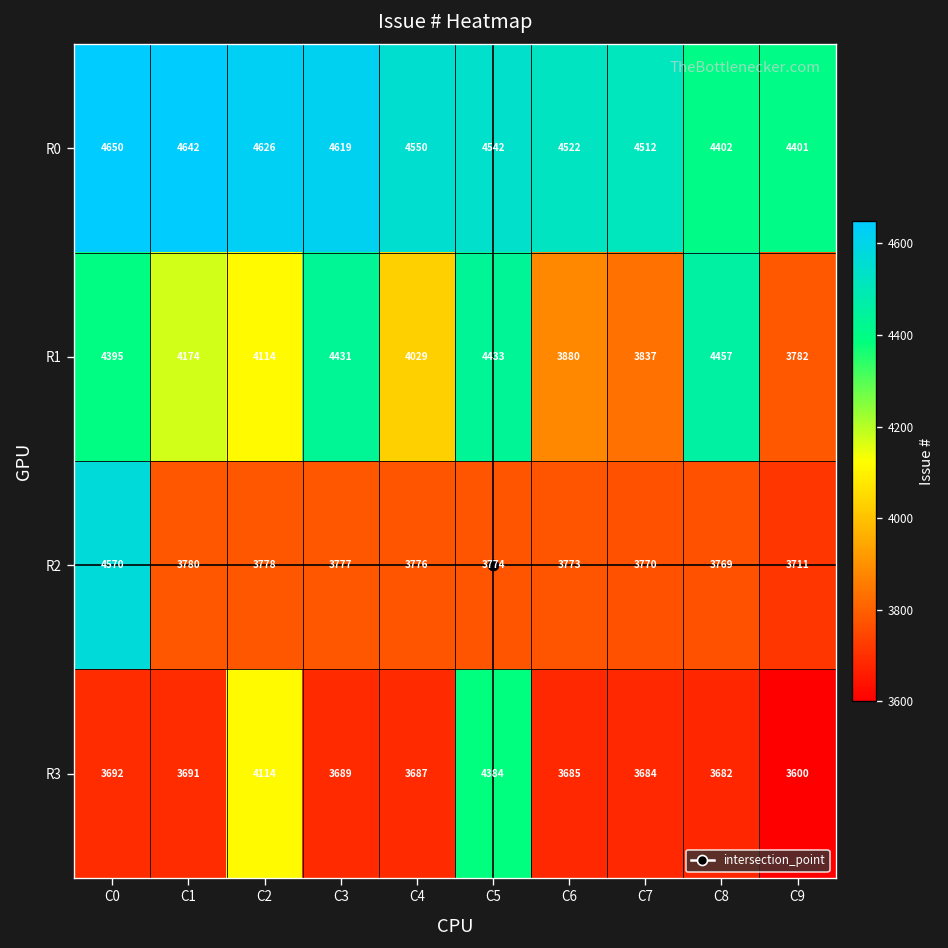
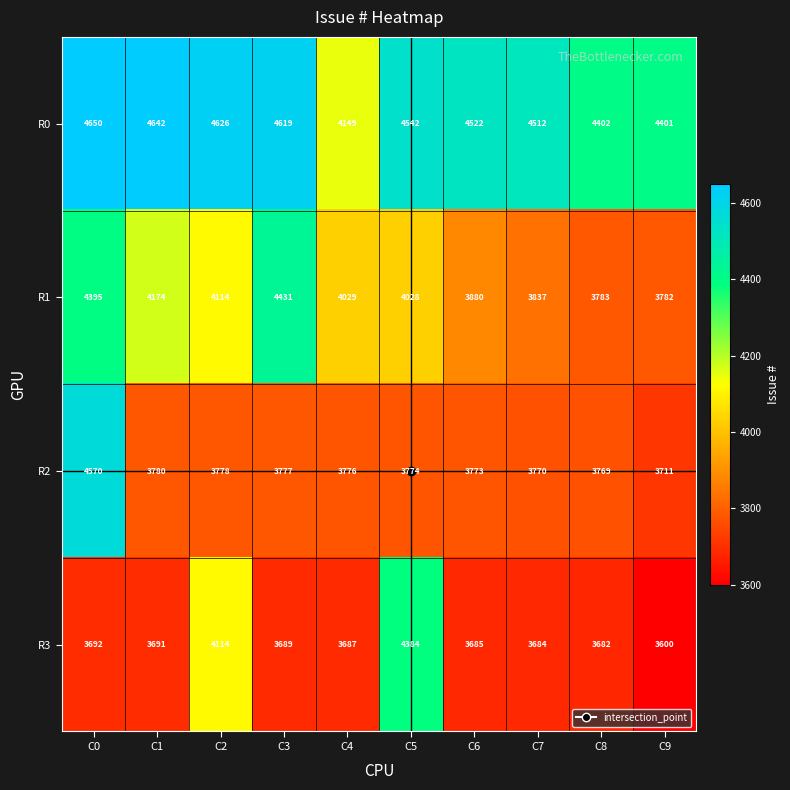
  {
    "R0": {
      "C0": 4650,
      "C1": 4642,
      "C2": 4626,
      "C3": 4619,
-     "C4": 4550,
+     "C4": 4149,
      "C5": 4542,
      "C6": 4522,
      "C7": 4512,
      "C9": 4401
    },
    "R1": {
      "C0": 4395,
      "C1": 4174,
      "C2": 4114,
      "C3": 4431,
      "C4": 4029,
-     "C5": 4433,
+     "C5": 4028,
      "C6": 3880,
      "C7": 3837,
-     "C8": 4457,
+     "C8": 3783,
      "C9": 3782
    },
    "R2": {
      "C0": 4570,
      "C1": 3780,
      "C2": 3778,
      "C3": 3777,
      "C4": 3776,
      "C6": 3773,
      "C7": 3770,
      "C8": 3769,
      "C9": 3711
    },
    "R3": {
      "C0": 3692,
      "C1": 3691,
      "C2": 4114,
      "C3": 3689,
      "C4": 3687,
      "C5": 4384,
      "C6": 3685,
      "C7": 3684,
      "C8": 3682,
      "C9": 3600
    }
  }
